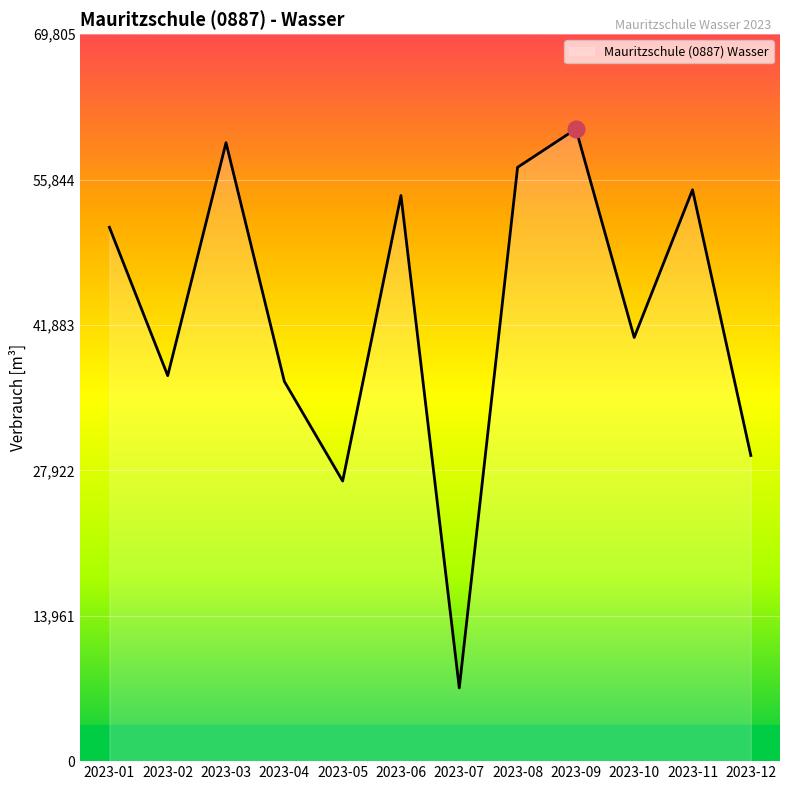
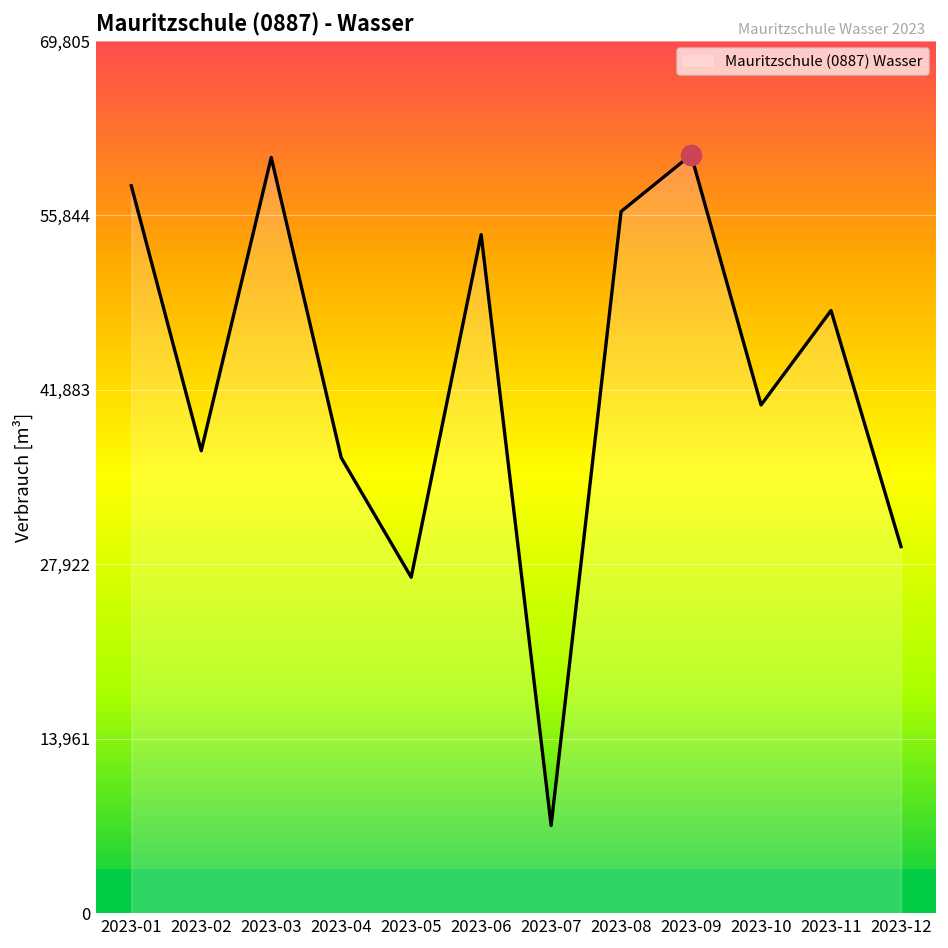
  {
    "Mauritzschule (0887) Wasser": {
-     "2023-01": "51,300",
+     "2023-01": "58,200",
      "2023-02": "37,000",
-     "2023-03": "59,400",
+     "2023-03": "60,500",
      "2023-04": "36,500",
      "2023-05": "26,900",
      "2023-06": "54,300",
      "2023-07": "7,000",
-     "2023-08": "57,000",
+     "2023-08": "56,200",
      "2023-10": "40,700",
-     "2023-11": "54,900",
+     "2023-11": "48,200",
      "2023-12": "29,300"
    }
  }
